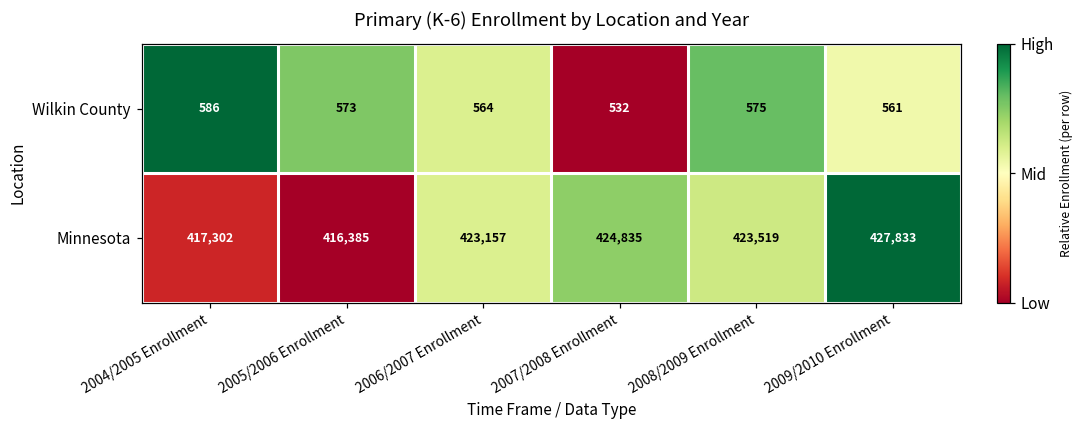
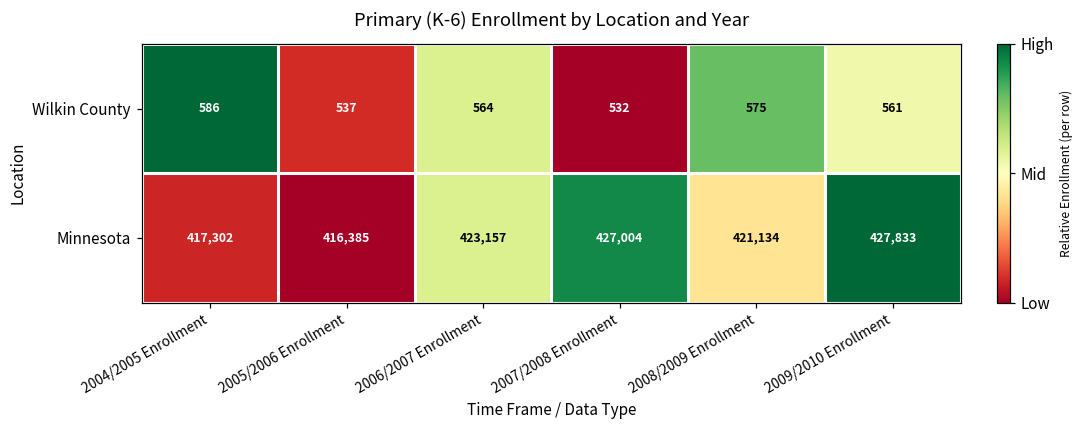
  {
    "Wilkin County": {
      "2004/2005 Enrollment": "586",
-     "2005/2006 Enrollment": "573",
+     "2005/2006 Enrollment": "537",
      "2006/2007 Enrollment": "564",
      "2007/2008 Enrollment": "532",
      "2008/2009 Enrollment": "575",
      "2009/2010 Enrollment": "561"
    },
    "Minnesota": {
      "2004/2005 Enrollment": "417,302",
      "2005/2006 Enrollment": "416,385",
      "2006/2007 Enrollment": "423,157",
-     "2007/2008 Enrollment": "424,835",
-     "2008/2009 Enrollment": "423,519",
+     "2007/2008 Enrollment": "427,004",
+     "2008/2009 Enrollment": "421,134",
      "2009/2010 Enrollment": "427,833"
    }
  }
